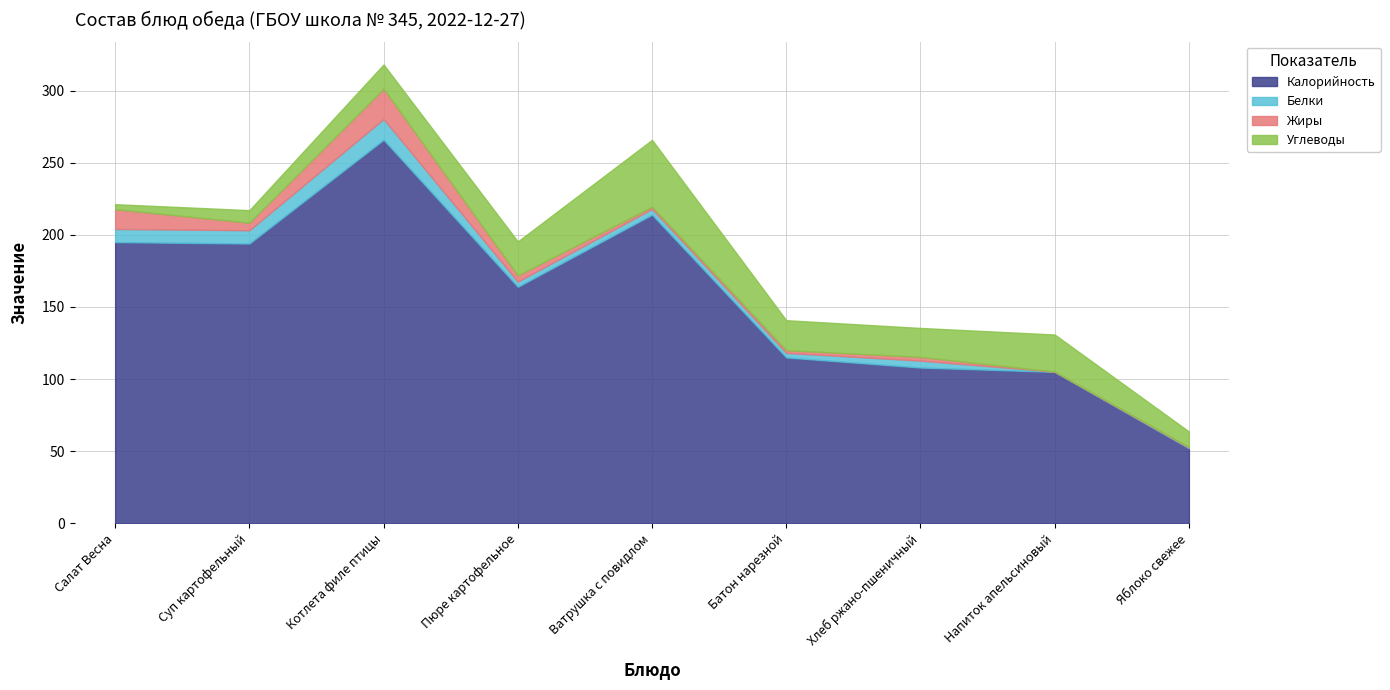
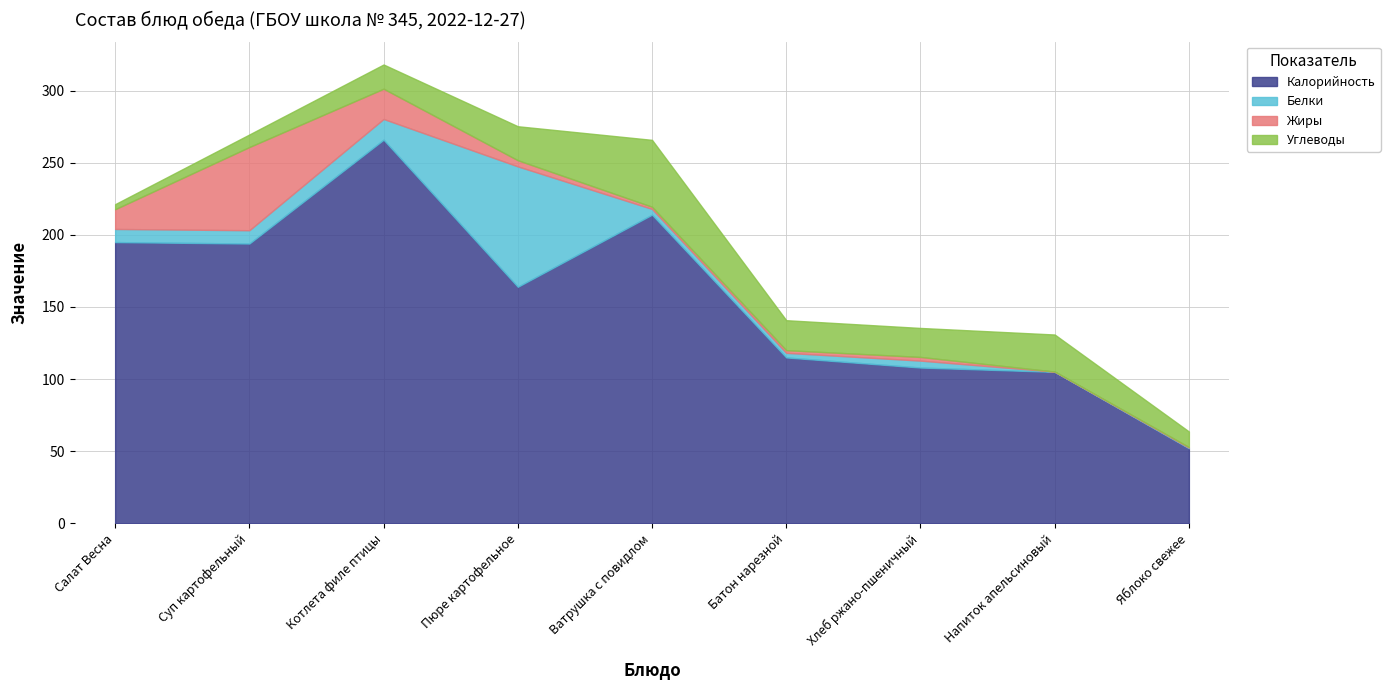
  {
    "Калорийность": {
      "Салат Весна": 195,
      "Суп картофельный": 194,
      "Котлета филе птицы": 266,
      "Пюре картофельное": 164,
      "Ватрушка с повидлом": 214,
      "Батон нарезной": 115,
      "Хлеб ржано-пшеничный": 108
    },
    "Белки": {
      "Салат Весна": 9,
      "Суп картофельный": 9,
      "Котлета филе птицы": 14,
-     "Пюре картофельное": 4,
+     "Пюре картофельное": 84,
      "Батон нарезной": 3,
      "Хлеб ржано-пшеничный": 5
    },
    "Жиры": {
      "Салат Весна": 14,
-     "Суп картофельный": 5,
+     "Суп картофельный": 58,
      "Котлета филе птицы": 21,
      "Пюре картофельное": 4,
      "Батон нарезной": 2,
      "Хлеб ржано-пшеничный": 3
    },
    "Углеводы": {
      "Салат Весна": 4,
      "Суп картофельный": 9,
      "Котлета филе птицы": 17,
      "Пюре картофельное": 24,
      "Ватрушка с повидлом": 46,
      "Батон нарезной": 21,
      "Хлеб ржано-пшеничный": 20,
      "Напиток апельсиновый": 26,
      "Яблоко свежее": 11
    }
  }
